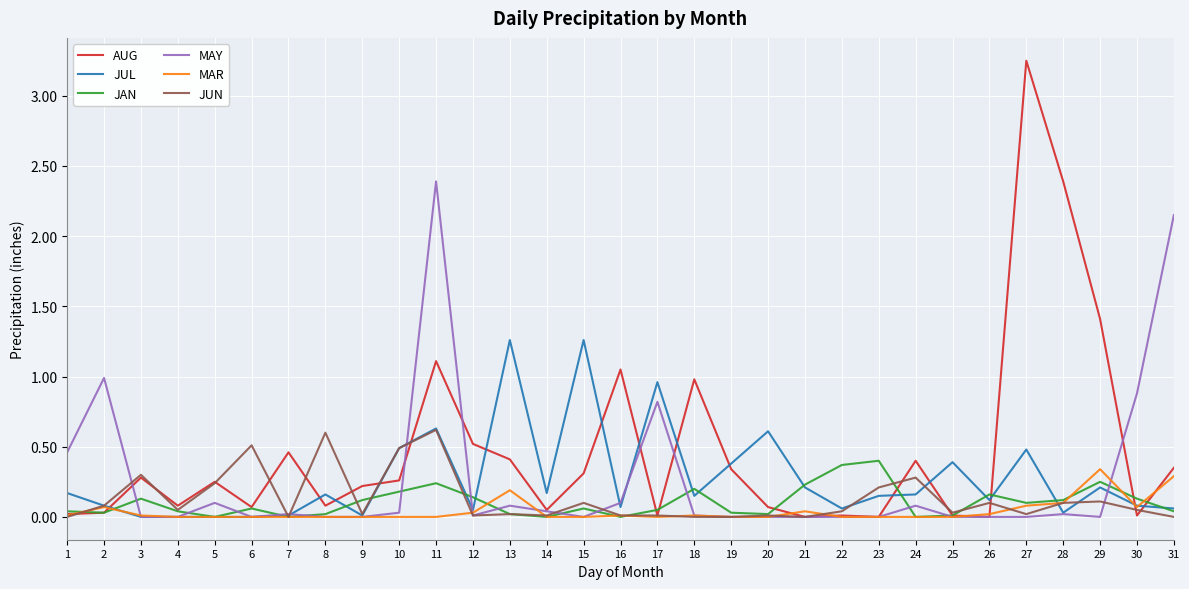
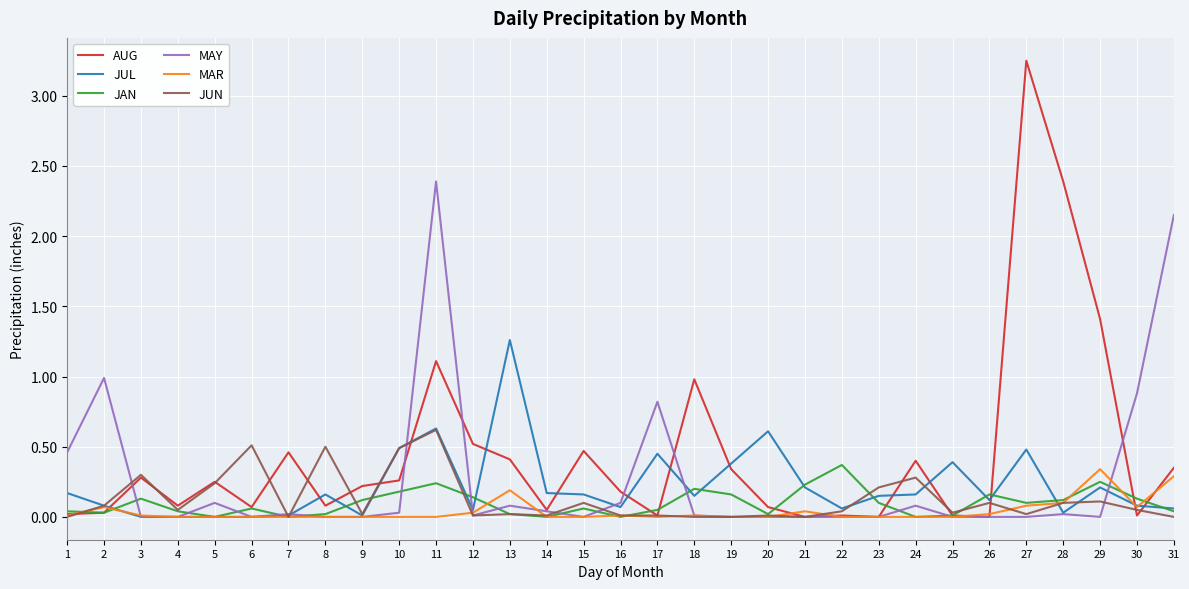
  {
    "AUG": {
      "3": 0.28,
      "4": 0.08,
      "7": 0.46,
      "8": 0.08,
      "9": 0.22,
      "10": 0.26,
      "11": 1.11,
      "12": 0.52,
      "13": 0.41,
-     "15": 0.31,
-     "16": 1.05,
+     "15": 0.47,
+     "16": 0.18,
      "18": 0.98,
      "19": 0.34,
      "20": 0.07,
      "24": 0.40,
      "27": 3.25,
      "28": 2.39,
      "29": 1.41,
      "30": 0.01,
      "31": 0.35
    },
    "JUL": {
      "1": 0.17,
      "8": 0.16,
      "12": 0.05,
      "13": 1.26,
      "14": 0.17,
-     "15": 1.26,
+     "15": 0.16,
      "16": 0.07,
-     "17": 0.96,
+     "17": 0.45,
      "18": 0.15,
      "19": 0.38,
      "20": 0.61,
      "21": 0.21,
      "22": 0.06,
      "23": 0.15,
      "24": 0.16,
      "25": 0.39,
      "26": 0.12,
      "27": 0.48,
      "29": 0.21,
      "31": 0.06
    },
    "JAN": {
      "1": 0.04,
      "3": 0.13,
      "8": 0.02,
      "9": 0.12,
      "10": 0.18,
      "11": 0.24,
      "12": 0.14,
      "15": 0.06,
      "17": 0.05,
      "18": 0.20,
-     "19": 0.03,
+     "19": 0.16,
      "21": 0.23,
      "22": 0.37,
-     "23": 0.4,
+     "23": 0.1,
      "26": 0.16,
      "27": 0.10,
      "28": 0.12,
      "29": 0.25,
      "30": 0.13,
      "31": 0.04
    },
    "MAY": {
      "1": 0.46,
      "2": 0.99,
      "5": 0.10,
      "10": 0.03,
      "11": 2.39,
      "13": 0.08,
      "16": 0.10,
      "17": 0.82,
      "24": 0.08,
      "27": 0.00,
      "29": 0.00,
      "30": 0.88,
      "31": 2.15
    },
    "MAR": {
      "10": 0.00,
      "11": 0.00,
      "12": 0.03,
      "13": 0.19,
      "21": 0.04,
      "26": 0.02,
      "27": 0.08,
      "29": 0.34,
      "31": 0.29
    },
    "JUN": {
      "3": 0.3,
      "6": 0.5,
-     "8": 0.6,
+     "8": 0.5,
      "15": 0.1,
      "22": 0.04,
      "23": 0.2,
      "24": 0.28,
      "25": 0.03,
      "26": 0.1,
      "27": 0.02,
      "29": 0.1,
      "30": 0.05,
      "31": 0.0
    }
  }
